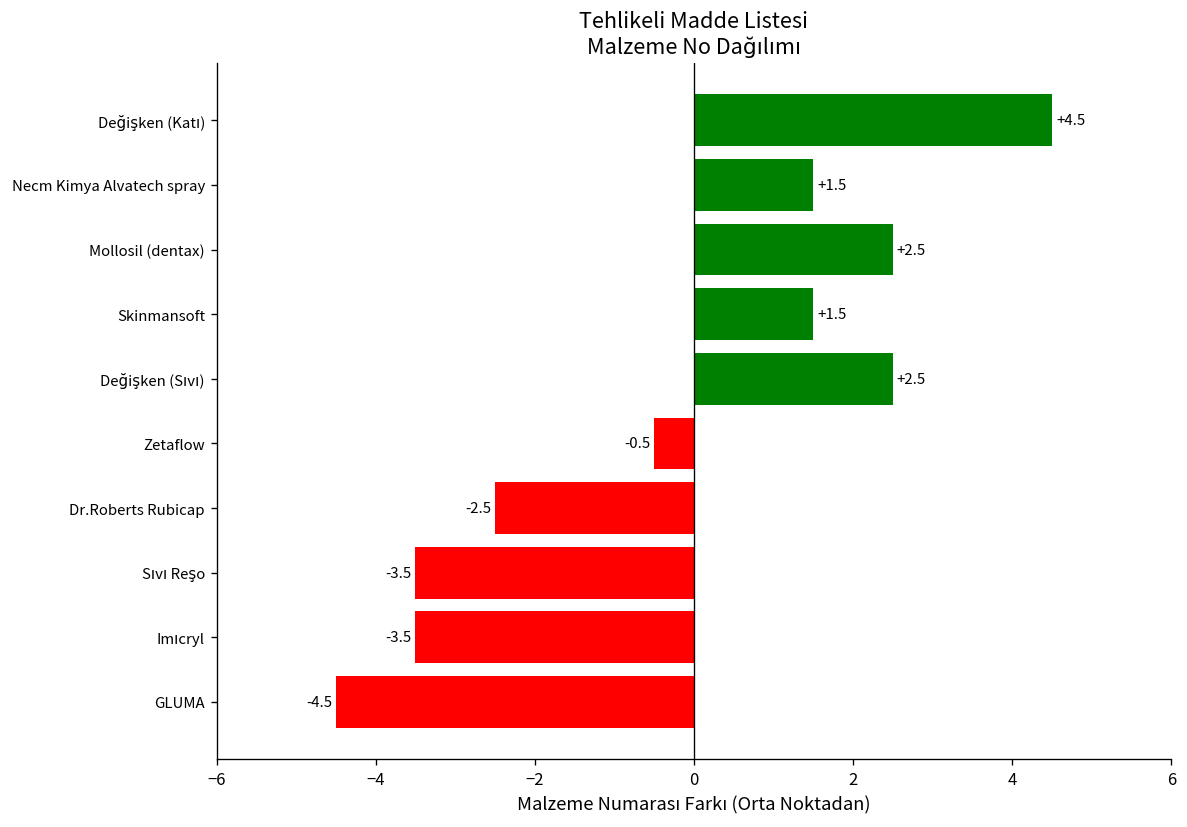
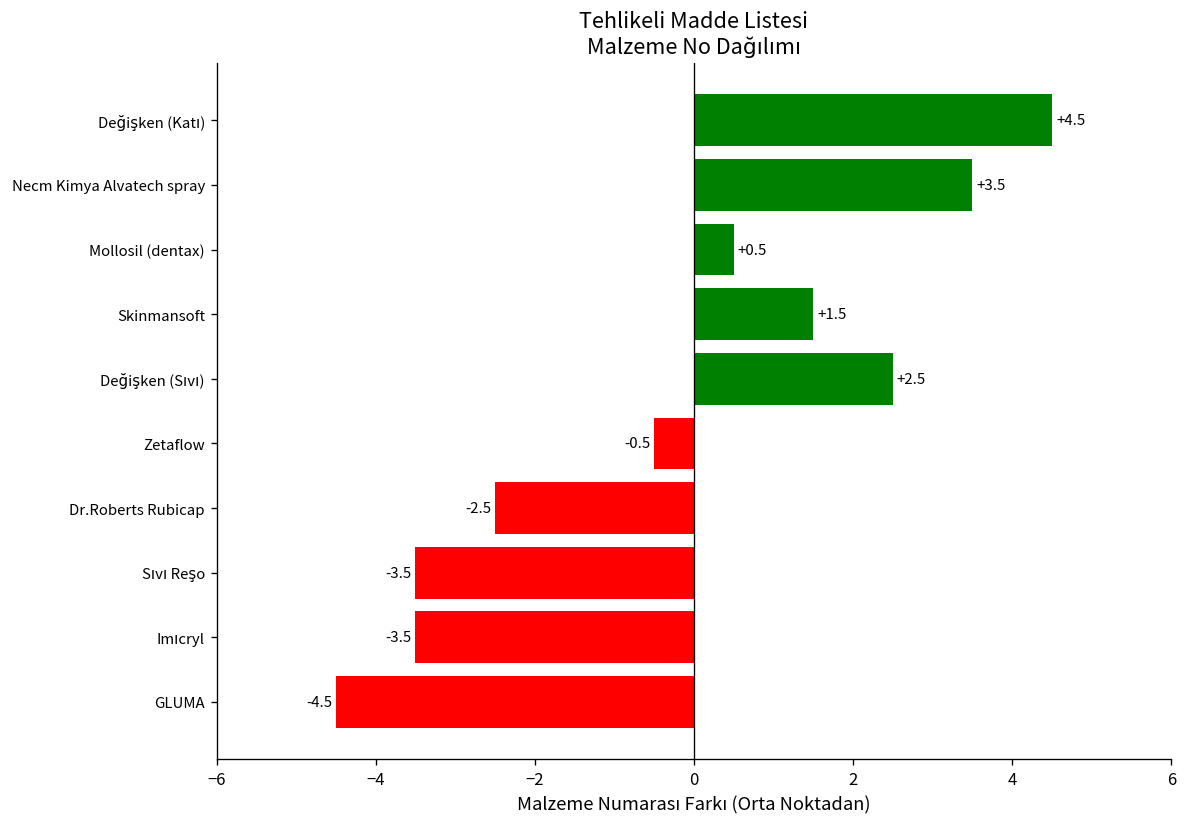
  {
    "Değişken (Katı)": "+4.5",
-   "Necm Kimya Alvatech spray": "+1.5",
-   "Mollosil (dentax)": "+2.5",
+   "Necm Kimya Alvatech spray": "+3.5",
+   "Mollosil (dentax)": "+0.5",
    "Skinmansoft": "+1.5",
    "Değişken (Sıvı)": "+2.5",
    "Zetaflow": "-0.5",
    "Dr.Roberts Rubicap": "-2.5",
    "Sıvı Reşo": "-3.5",
    "Imıcryl": "-3.5",
    "GLUMA": "-4.5"
  }
